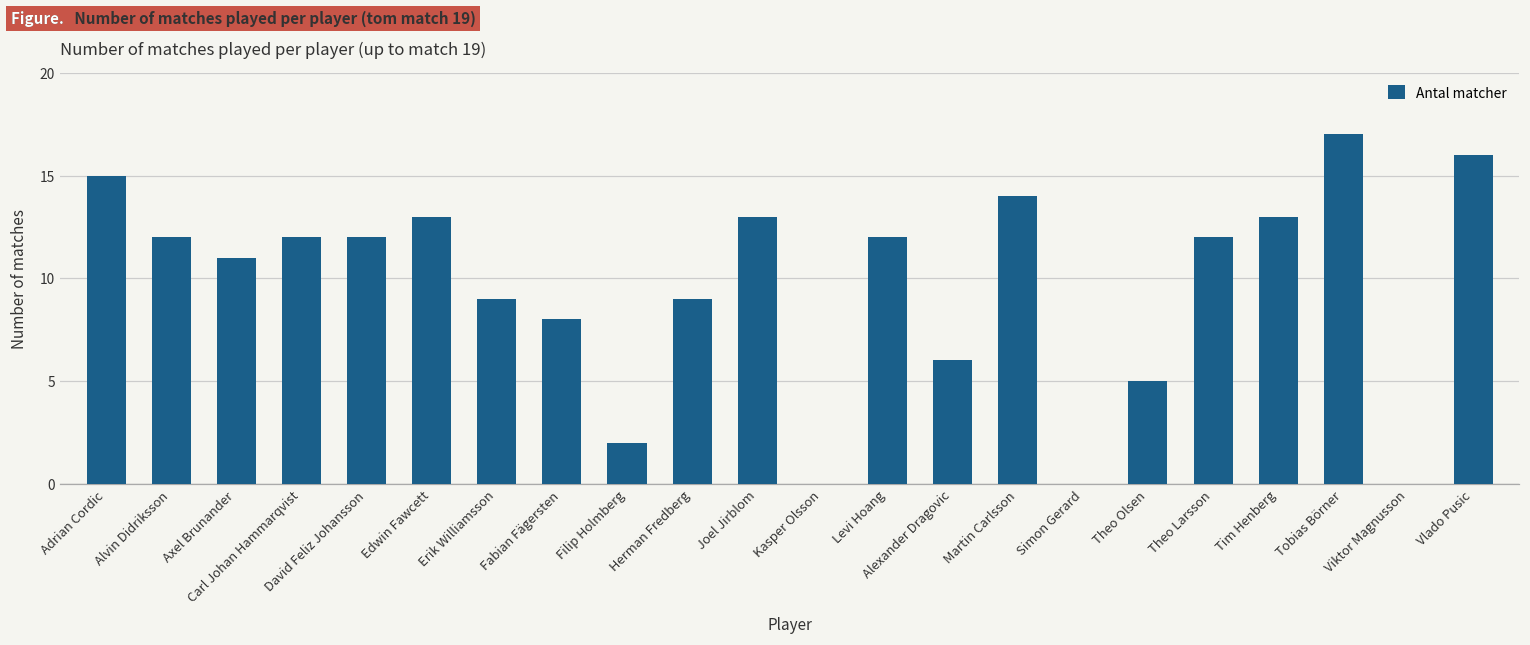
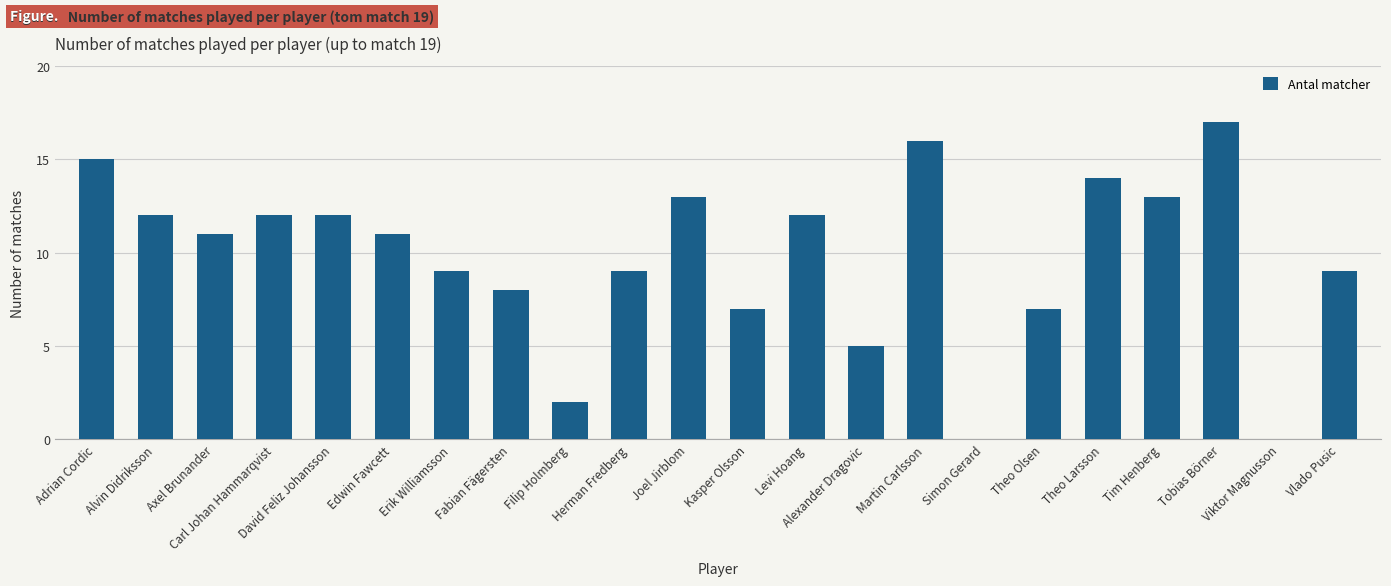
  {
    "Adrian Cordic": 15,
    "Alvin Didriksson": 12,
    "Axel Brunander": 11,
    "Carl Johan Hammarqvist": 12,
    "David Feliz Johansson": 12,
-   "Edwin Fawcett": 13,
+   "Edwin Fawcett": 11,
    "Erik Williamsson": 9,
    "Fabian Fägersten": 8,
    "Filip Holmberg": 2,
    "Herman Fredberg": 9,
    "Joel Jirblom": 13,
-   "Kasper Olsson": 0,
+   "Kasper Olsson": 7,
    "Levi Hoang": 12,
-   "Alexander Dragovic": 6,
-   "Martin Carlsson": 14,
+   "Alexander Dragovic": 5,
+   "Martin Carlsson": 16,
    "Simon Gerard": 0,
-   "Theo Olsen": 5,
-   "Theo Larsson": 12,
+   "Theo Olsen": 7,
+   "Theo Larsson": 14,
    "Tim Henberg": 13,
    "Tobias Börner": 17,
    "Viktor Magnusson": 0,
-   "Vlado Pusic": 16
+   "Vlado Pusic": 9
  }
